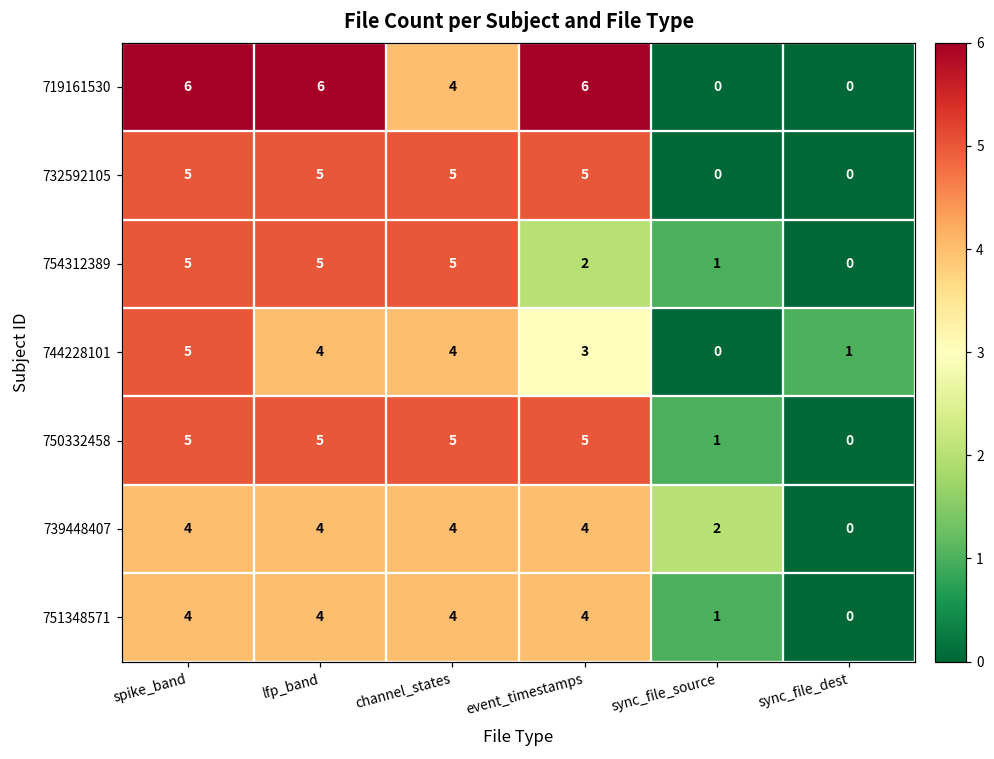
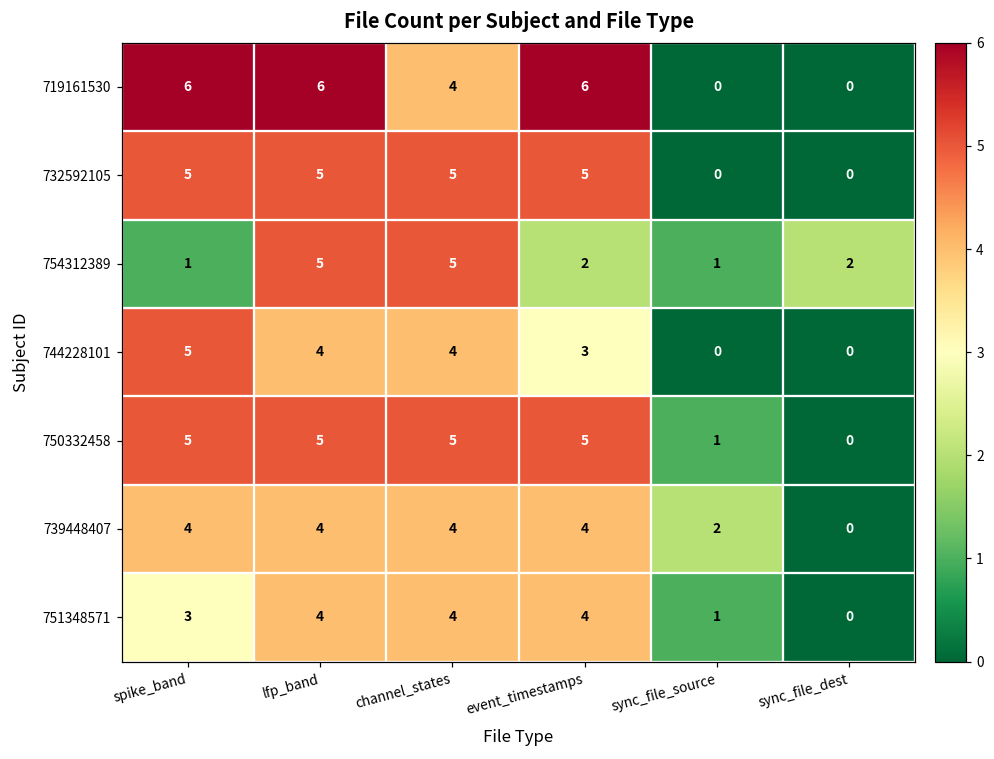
  {
    "719161530": {
      "spike_band": 6,
      "lfp_band": 6,
      "channel_states": 4,
      "event_timestamps": 6,
      "sync_file_source": 0,
      "sync_file_dest": 0
    },
    "732592105": {
      "spike_band": 5,
      "lfp_band": 5,
      "channel_states": 5,
      "event_timestamps": 5,
      "sync_file_source": 0,
      "sync_file_dest": 0
    },
    "754312389": {
-     "spike_band": 5,
+     "spike_band": 1,
      "lfp_band": 5,
      "channel_states": 5,
      "event_timestamps": 2,
      "sync_file_source": 1,
-     "sync_file_dest": 0
+     "sync_file_dest": 2
    },
    "744228101": {
      "spike_band": 5,
      "lfp_band": 4,
      "channel_states": 4,
      "event_timestamps": 3,
      "sync_file_source": 0,
-     "sync_file_dest": 1
+     "sync_file_dest": 0
    },
    "750332458": {
      "spike_band": 5,
      "lfp_band": 5,
      "channel_states": 5,
      "event_timestamps": 5,
      "sync_file_source": 1,
      "sync_file_dest": 0
    },
    "739448407": {
      "spike_band": 4,
      "lfp_band": 4,
      "channel_states": 4,
      "event_timestamps": 4,
      "sync_file_source": 2,
      "sync_file_dest": 0
    },
    "751348571": {
-     "spike_band": 4,
+     "spike_band": 3,
      "lfp_band": 4,
      "channel_states": 4,
      "event_timestamps": 4,
      "sync_file_source": 1,
      "sync_file_dest": 0
    }
  }
